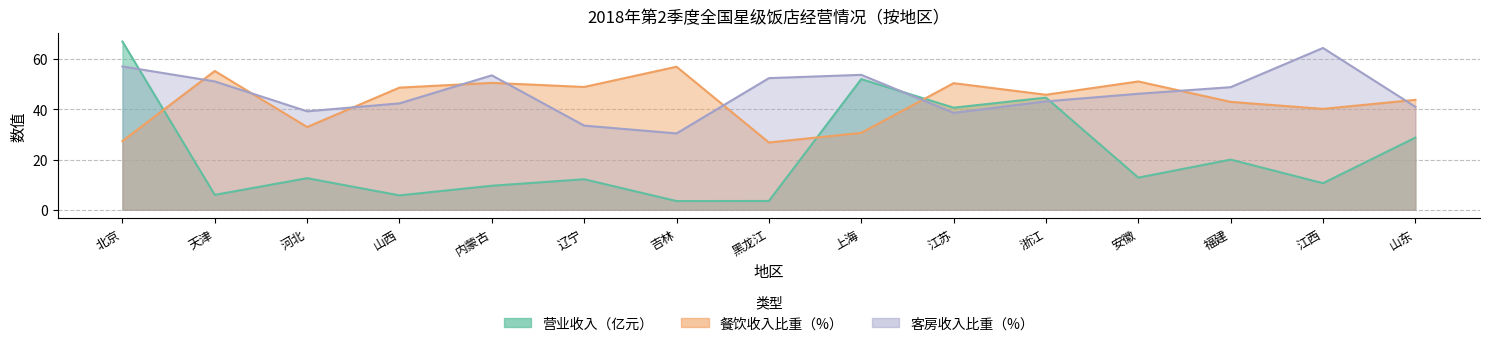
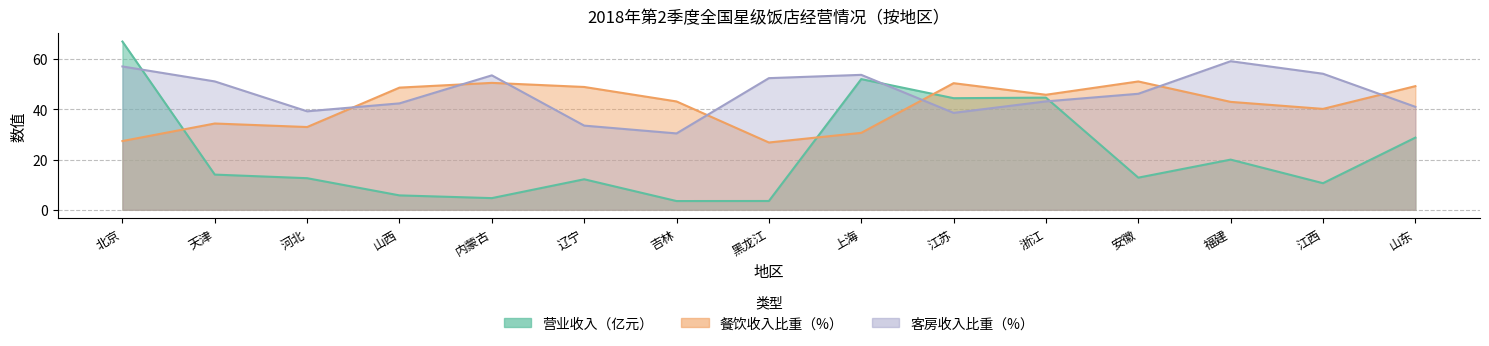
  {
    "营业收入（亿元）": {
      "北京": 67,
-     "天津": 6,
+     "天津": 14,
      "河北": 13,
      "山西": 6,
-     "内蒙古": 10,
+     "内蒙古": 5,
      "辽宁": 12,
      "吉林": 3,
      "黑龙江": 4,
      "上海": 52,
-     "江苏": 41,
+     "江苏": 44,
      "浙江": 45,
      "安徽": 13,
      "福建": 20,
      "江西": 11,
      "山东": 29
    },
    "餐饮收入比重（%）": {
      "北京": 27,
-     "天津": 55,
+     "天津": 34,
      "河北": 33,
      "山西": 49,
      "内蒙古": 50,
      "辽宁": 49,
-     "吉林": 57,
+     "吉林": 43,
      "黑龙江": 27,
      "上海": 31,
      "江苏": 50,
      "浙江": 46,
      "安徽": 51,
      "福建": 43,
      "江西": 40,
-     "山东": 44
+     "山东": 49
    },
    "客房收入比重（%）": {
      "北京": 57,
      "天津": 51,
      "河北": 39,
      "山西": 42,
      "内蒙古": 53,
      "辽宁": 33,
      "吉林": 30,
      "黑龙江": 52,
      "上海": 54,
      "江苏": 39,
      "浙江": 43,
      "安徽": 46,
-     "福建": 49,
-     "江西": 64,
+     "福建": 59,
+     "江西": 54,
      "山东": 41
    }
  }
